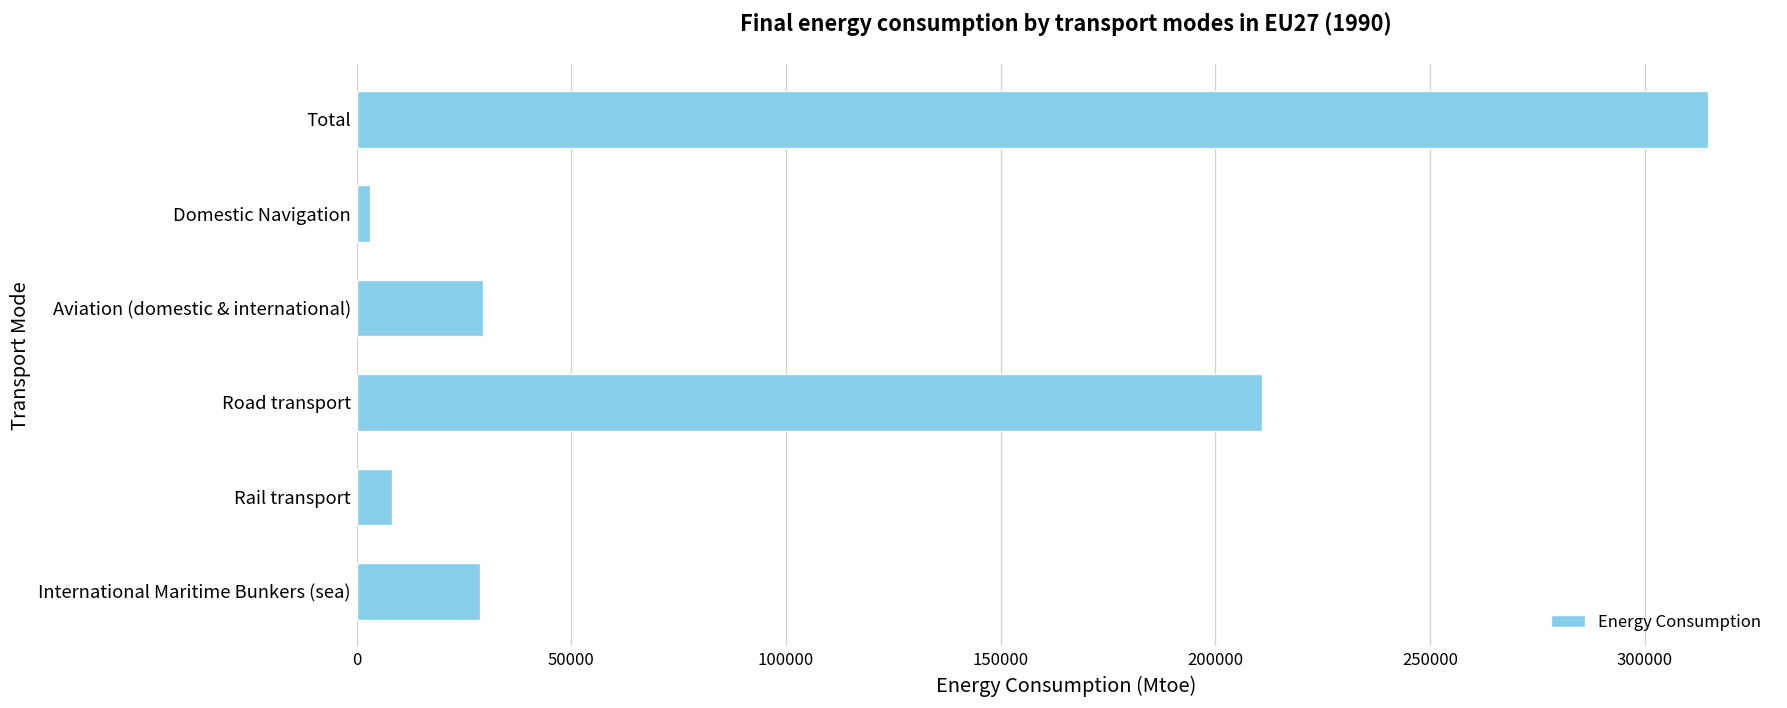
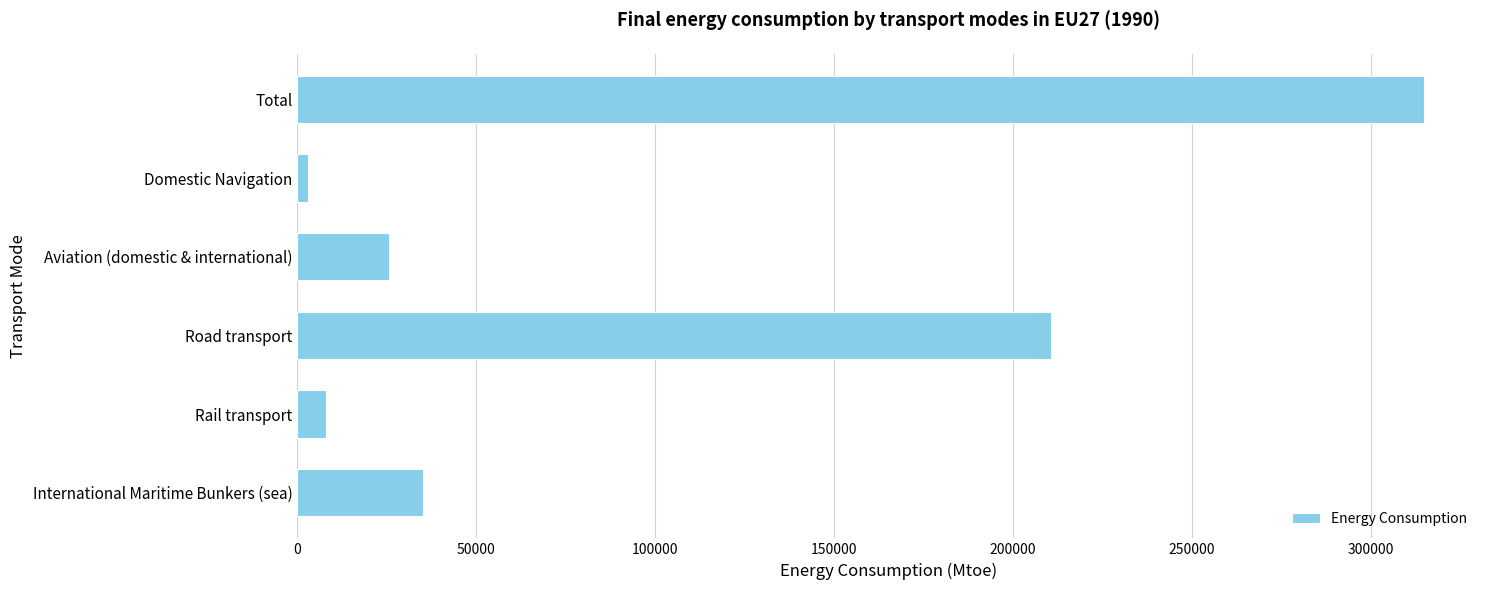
  {
    "Total": 315000,
    "Domestic Navigation": 3000,
-   "Aviation (domestic & international)": 29000,
+   "Aviation (domestic & international)": 26000,
    "Road transport": 211000,
    "Rail transport": 8000,
-   "International Maritime Bunkers (sea)": 29000
+   "International Maritime Bunkers (sea)": 35000
  }
